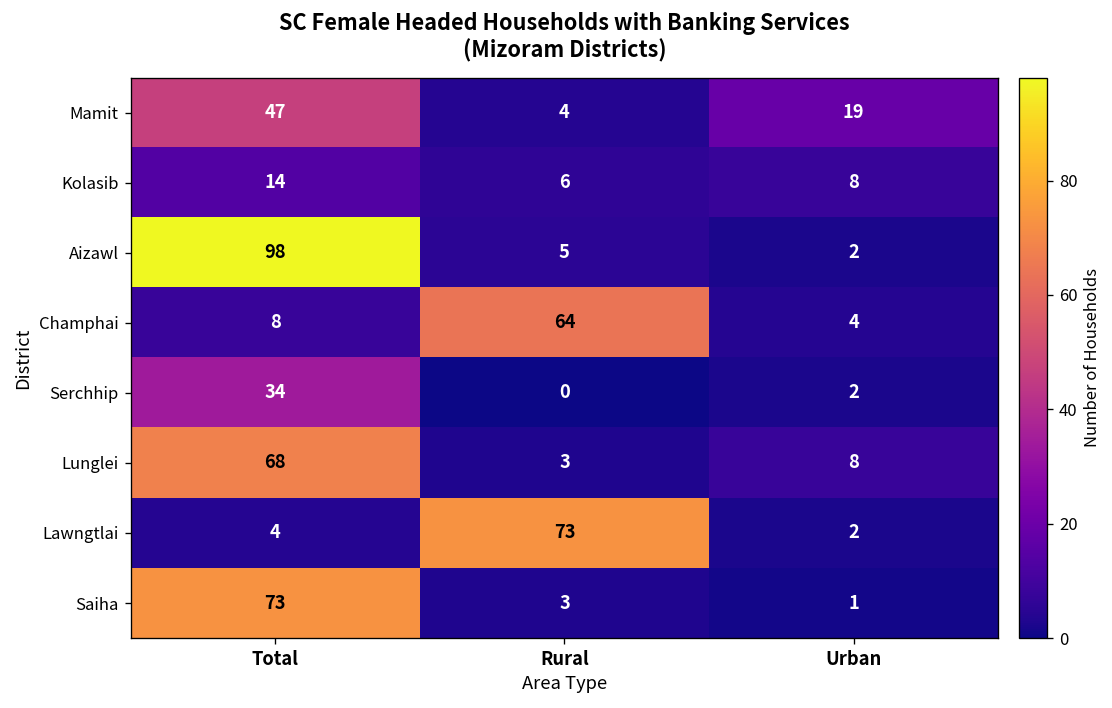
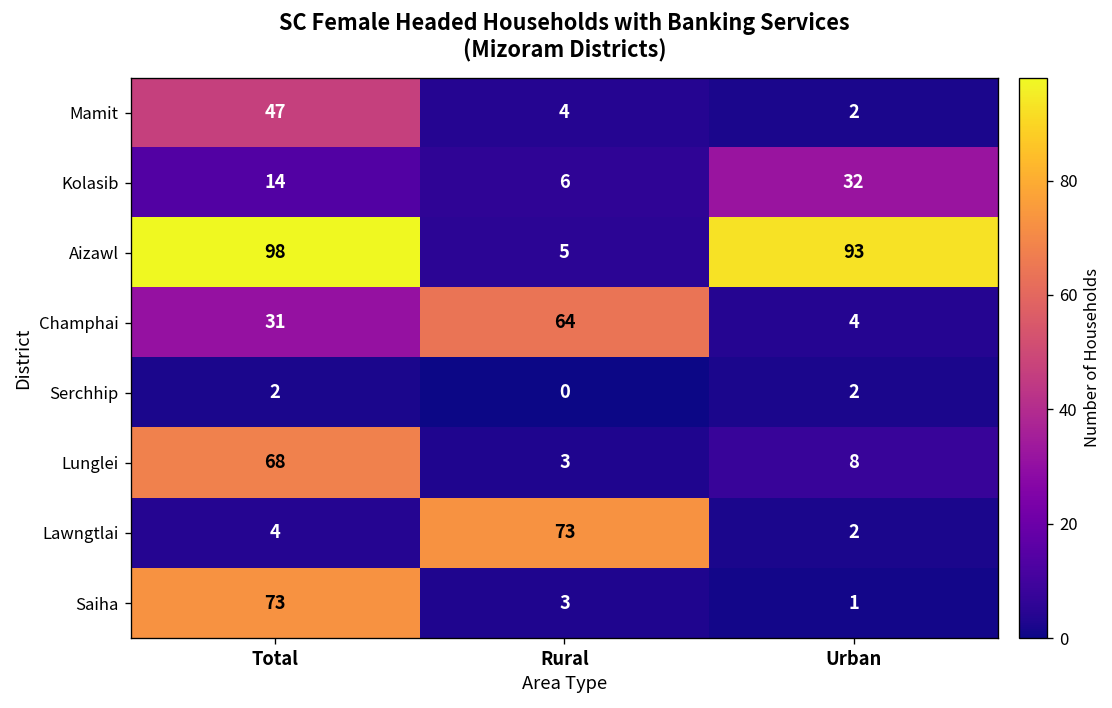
  {
    "Mamit": {
      "Total": 47,
      "Rural": 4,
-     "Urban": 19
+     "Urban": 2
    },
    "Kolasib": {
      "Total": 14,
      "Rural": 6,
-     "Urban": 8
+     "Urban": 32
    },
    "Aizawl": {
      "Total": 98,
      "Rural": 5,
-     "Urban": 2
+     "Urban": 93
    },
    "Champhai": {
-     "Total": 8,
+     "Total": 31,
      "Rural": 64,
      "Urban": 4
    },
    "Serchhip": {
-     "Total": 34,
+     "Total": 2,
      "Rural": 0,
      "Urban": 2
    },
    "Lunglei": {
      "Total": 68,
      "Rural": 3,
      "Urban": 8
    },
    "Lawngtlai": {
      "Total": 4,
      "Rural": 73,
      "Urban": 2
    },
    "Saiha": {
      "Total": 73,
      "Rural": 3,
      "Urban": 1
    }
  }
